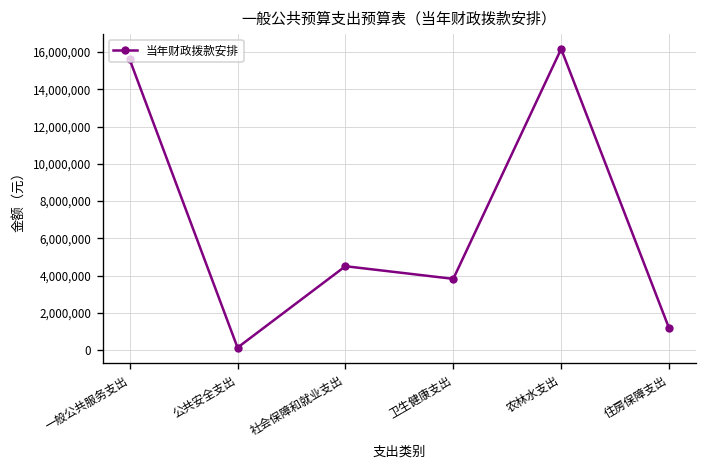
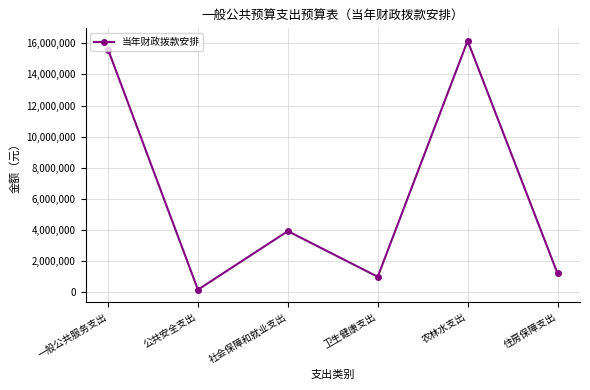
  {
    "公共安全支出": "100,000",
-   "社会保障和就业支出": "4,500,000",
-   "卫生健康支出": "3,800,000",
+   "社会保障和就业支出": "3,900,000",
+   "卫生健康支出": "1,000,000",
    "农林水支出": "16,200,000",
    "住房保障支出": "1,200,000"
  }
